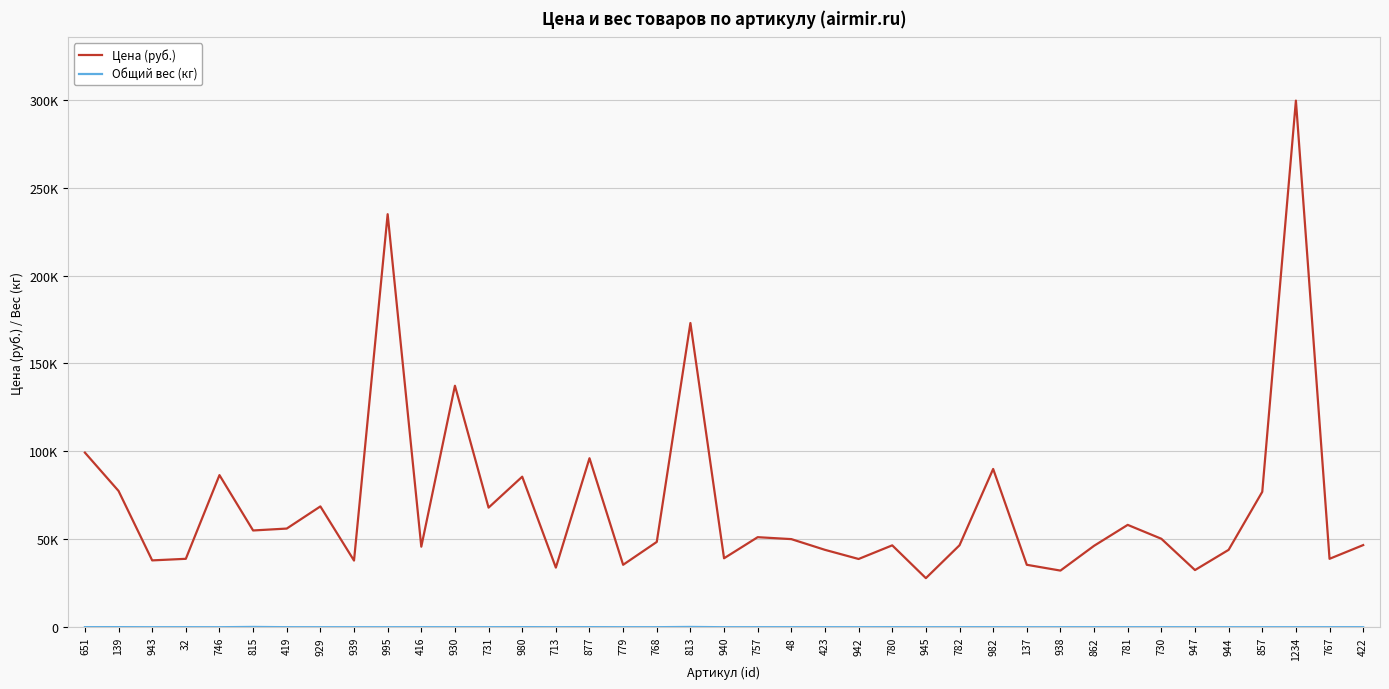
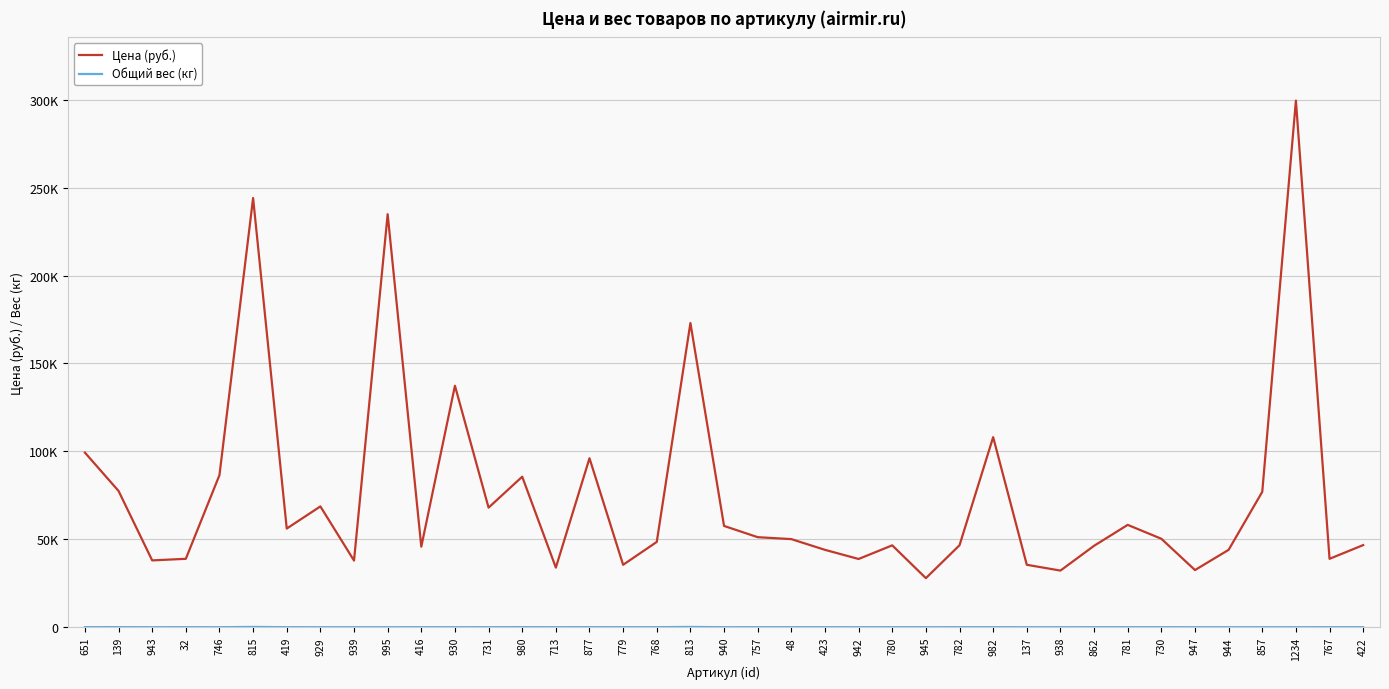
  {
    "Цена (руб.)": {
      "651": 99000,
      "139": 78000,
      "943": 38000,
      "32": 39000,
      "746": 87000,
-     "815": 55000,
+     "815": 244000,
      "419": 56000,
      "929": 69000,
      "939": 38000,
      "995": 235000,
      "416": 46000,
      "930": 137000,
      "731": 68000,
      "980": 86000,
      "713": 34000,
      "877": 96000,
      "779": 36000,
      "768": 49000,
      "813": 173000,
-     "940": 39000,
+     "940": 58000,
      "757": 51000,
      "48": 50000,
      "423": 44000,
      "942": 39000,
      "780": 47000,
      "945": 28000,
      "782": 47000,
-     "982": 90000,
+     "982": 108000,
      "137": 36000,
      "938": 32000,
      "862": 46000,
      "781": 58000,
      "730": 50000,
      "947": 33000,
      "944": 44000,
      "857": 77000,
      "1234": 300000,
      "767": 39000,
      "422": 47000
    },
    "Общий вес (кг)": {
      "651": 0,
      "139": 0,
      "943": 0,
      "32": 0,
      "746": 0,
      "815": 0,
      "419": 0,
      "929": 0,
      "939": 0,
      "995": 0,
      "416": 0,
      "930": 0,
      "731": 0,
      "980": 0,
      "713": 0,
      "877": 0,
      "779": 0,
      "768": 0,
      "813": 0,
      "940": 0,
      "757": 0,
      "48": 0,
      "423": 0,
      "942": 0,
      "780": 0,
      "945": 0,
      "782": 0,
      "982": 0,
      "137": 0,
      "938": 0,
      "862": 0,
      "781": 0,
      "730": 0,
      "947": 0,
      "944": 0,
      "857": 0,
      "1234": 0,
      "767": 0,
      "422": 0
    }
  }
